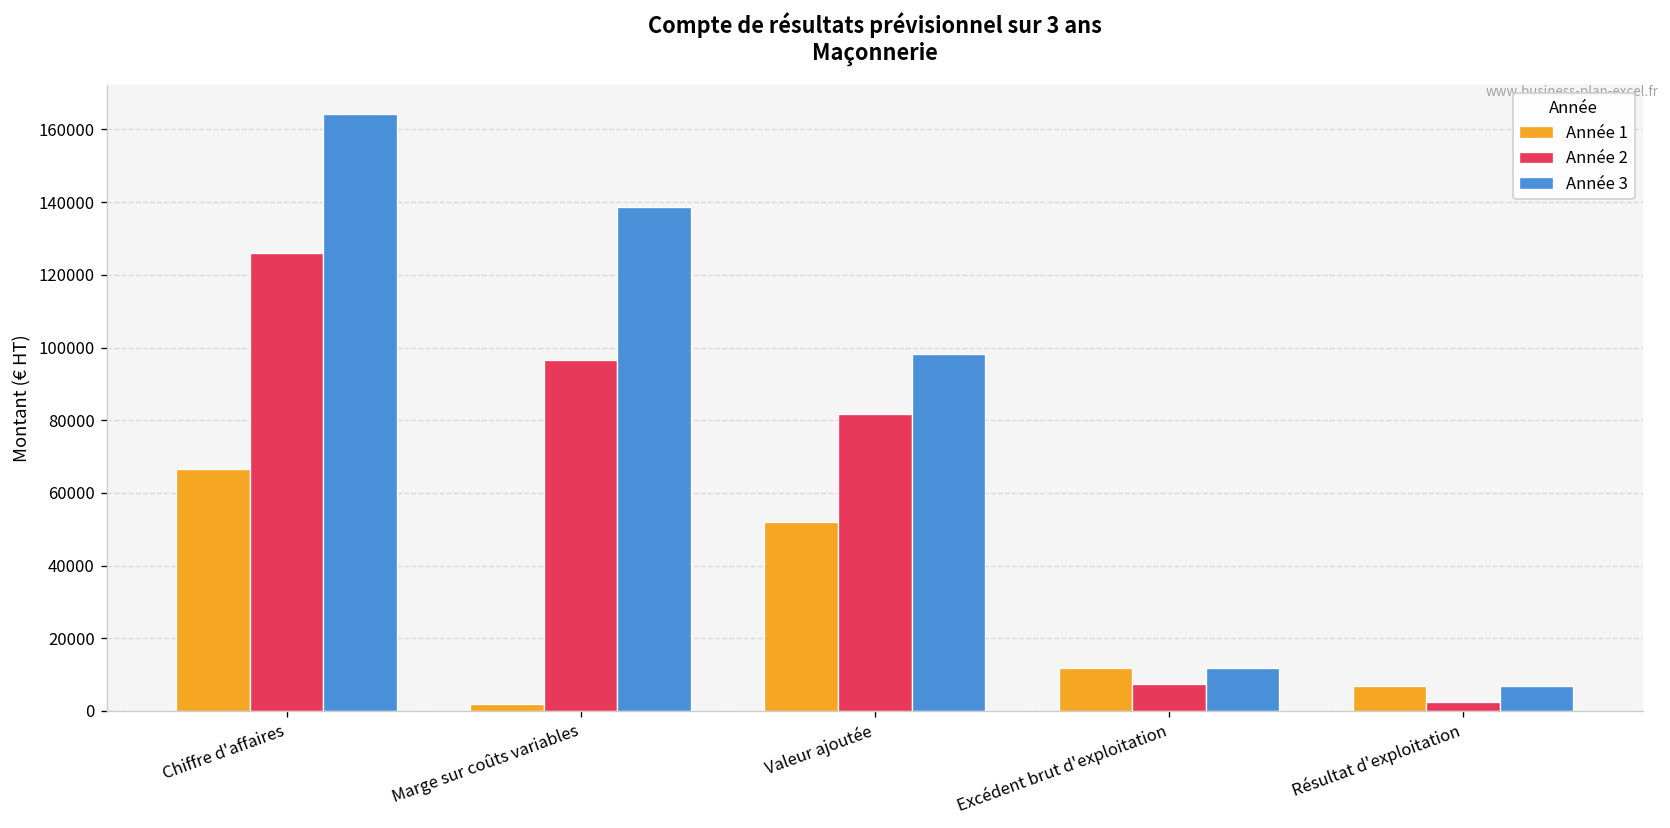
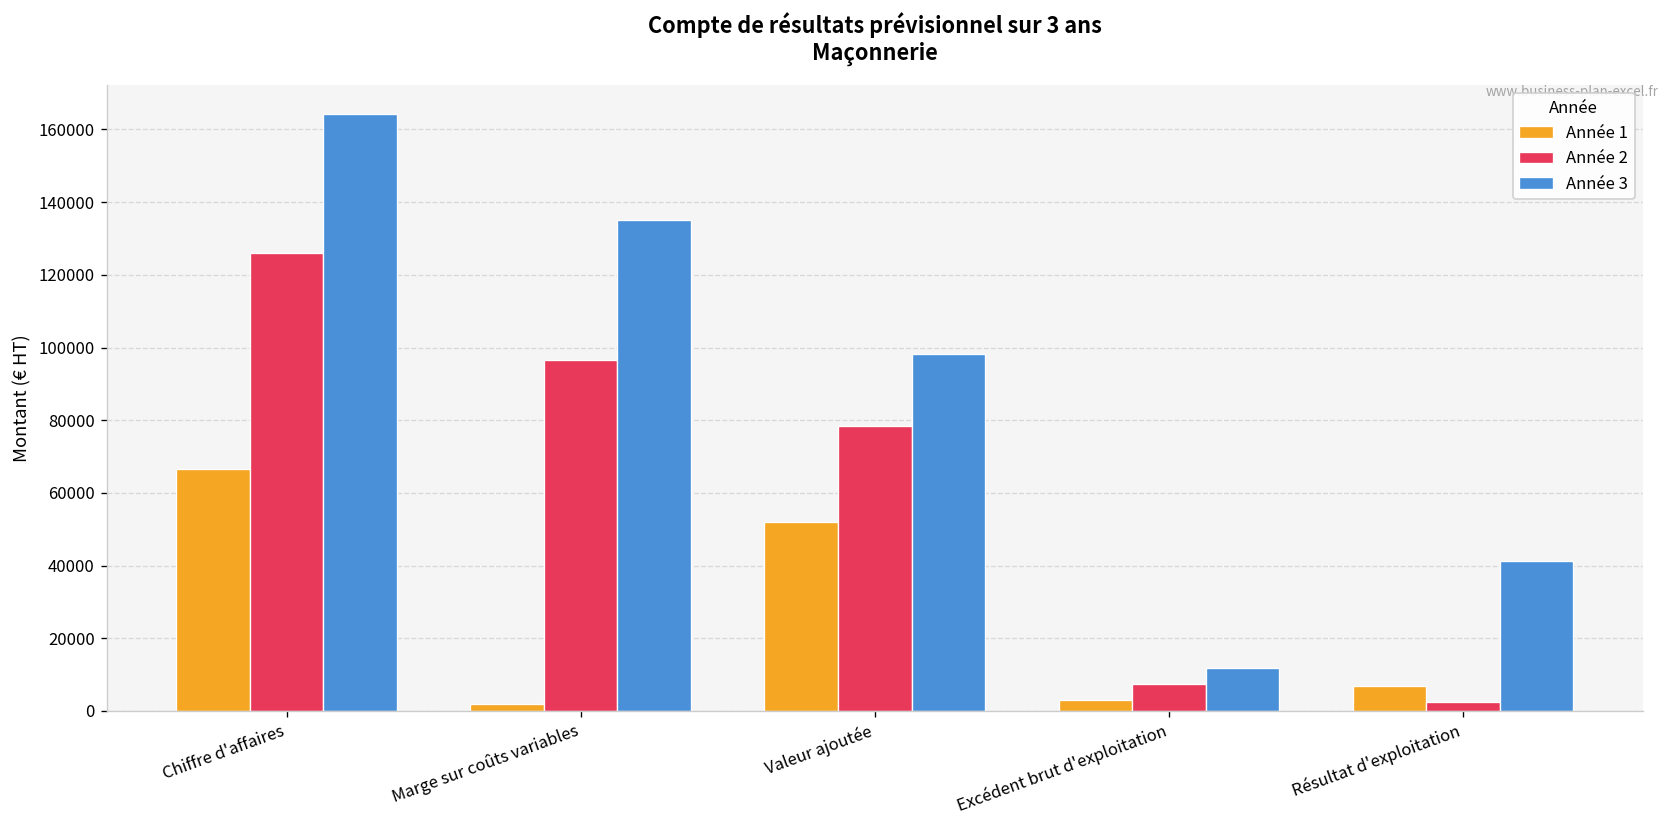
  {
    "Année 1": {
      "Chiffre d'affaires": 66000,
      "Marge sur coûts variables": 2000,
      "Valeur ajoutée": 52000,
-     "Excédent brut d'exploitation": 12000,
+     "Excédent brut d'exploitation": 3000,
      "Résultat d'exploitation": 7000
    },
    "Année 2": {
      "Chiffre d'affaires": 126000,
      "Marge sur coûts variables": 97000,
-     "Valeur ajoutée": 82000,
+     "Valeur ajoutée": 78000,
      "Excédent brut d'exploitation": 7000,
      "Résultat d'exploitation": 3000
    },
    "Année 3": {
      "Chiffre d'affaires": 164000,
-     "Marge sur coûts variables": 139000,
+     "Marge sur coûts variables": 135000,
      "Valeur ajoutée": 98000,
      "Excédent brut d'exploitation": 12000,
-     "Résultat d'exploitation": 7000
+     "Résultat d'exploitation": 41000
    }
  }
